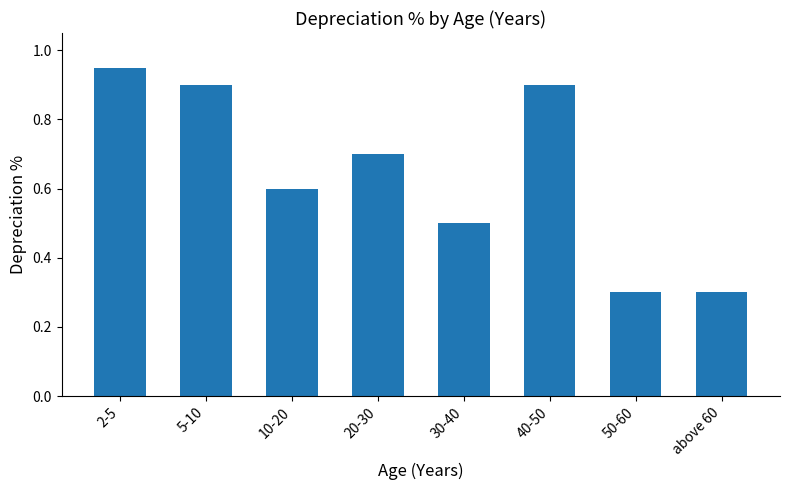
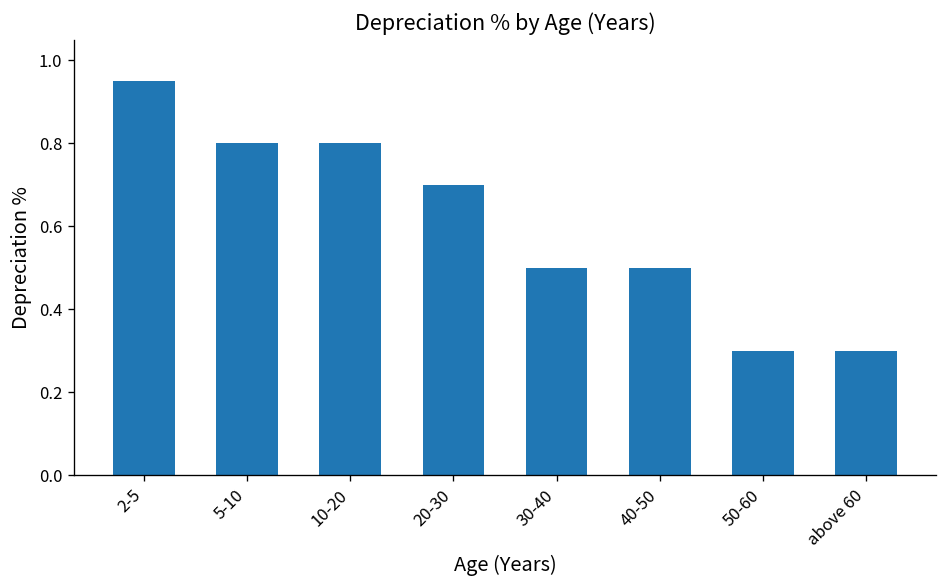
  {
    "2-5": 0.95,
-   "5-10": 0.9,
-   "10-20": 0.6,
+   "5-10": 0.8,
+   "10-20": 0.8,
    "20-30": 0.7,
    "30-40": 0.5,
-   "40-50": 0.9,
+   "40-50": 0.5,
    "50-60": 0.3,
    "above 60": 0.3
  }
